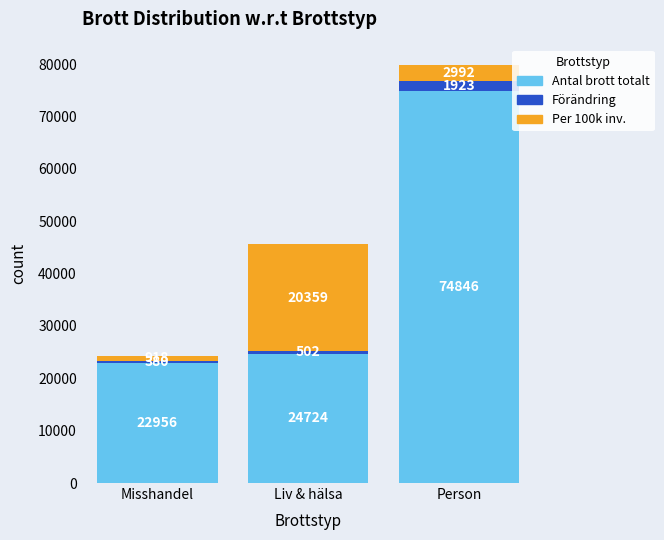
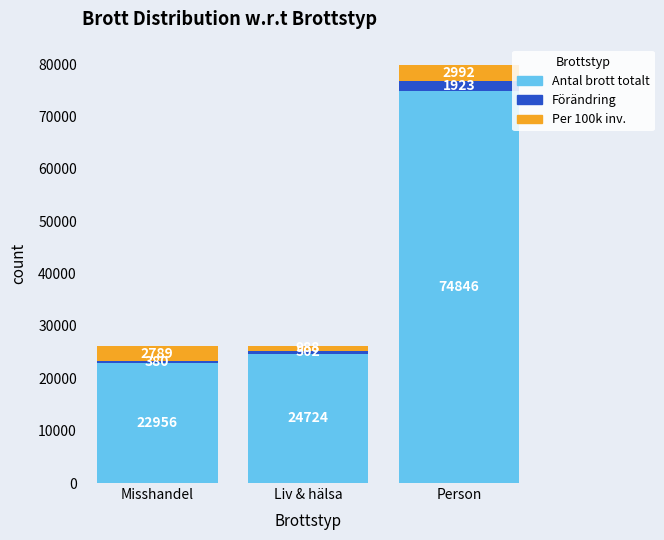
  {
    "Antal brott totalt": {
      "Misshandel": 22956,
      "Liv & hälsa": 24724,
      "Person": 74846
    },
    "Förändring": {
      "Misshandel": 380,
      "Liv & hälsa": 502,
      "Person": 1923
    },
    "Per 100k inv.": {
-     "Misshandel": 1000,
-     "Liv & hälsa": 20000
+     "Misshandel": 3000,
+     "Liv & hälsa": 1000
    }
  }
